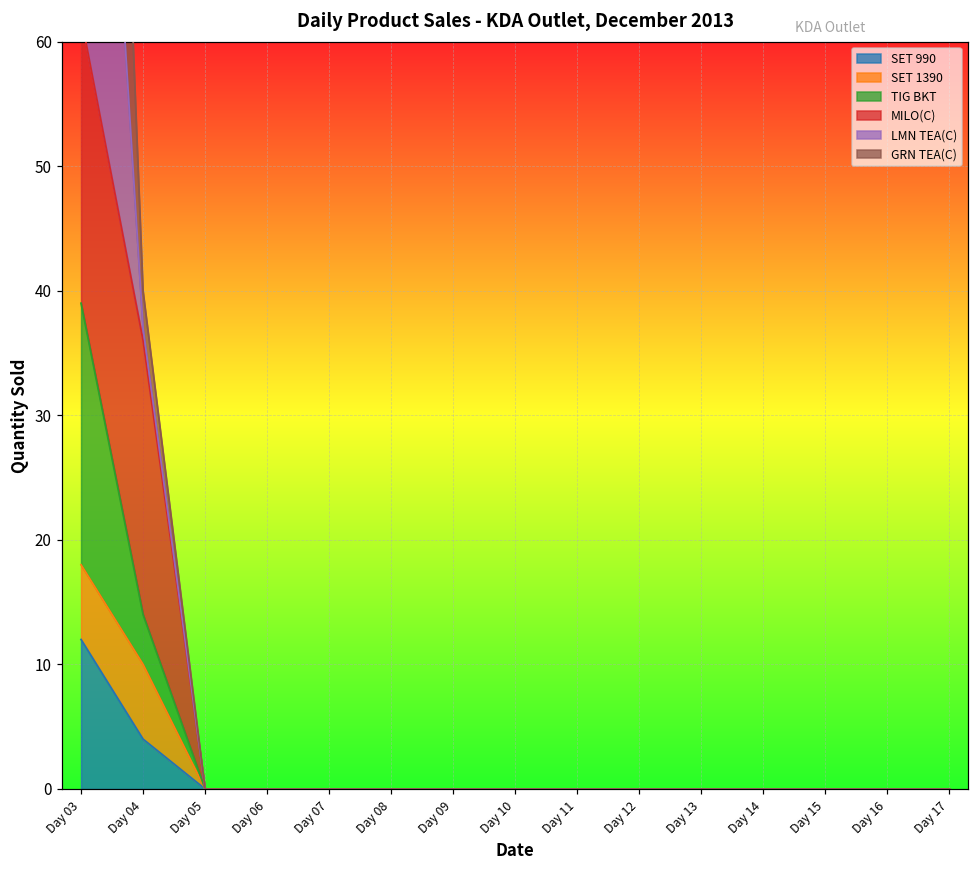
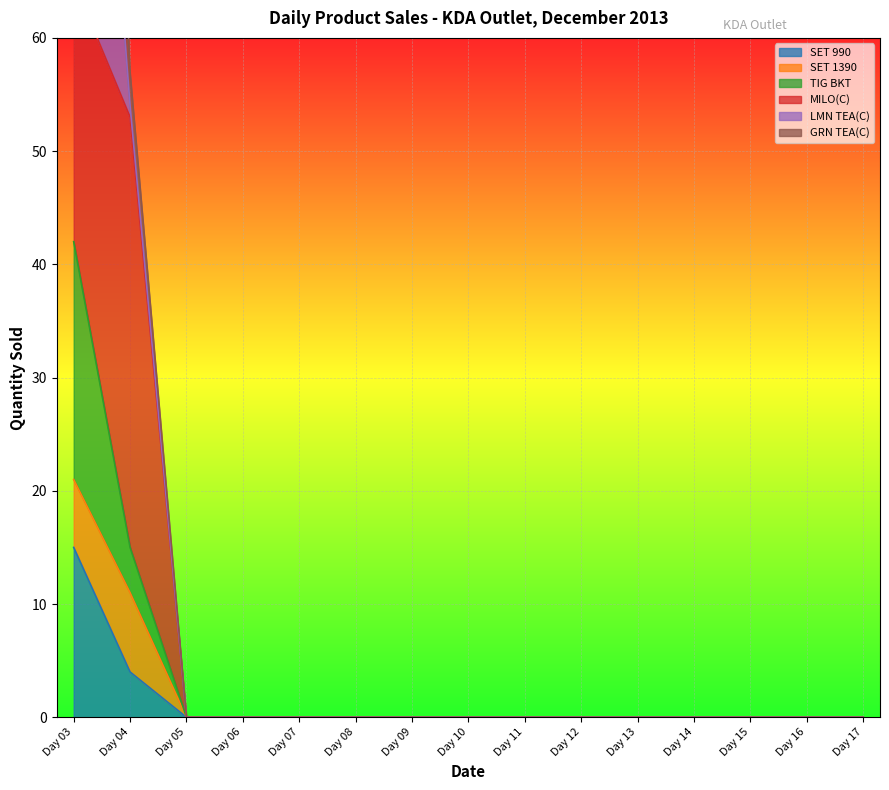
  {
    "SET 990": {
-     "Day 03": 12,
+     "Day 03": 15,
      "Day 04": 4
    },
    "SET 1390": {
      "Day 03": 6,
-     "Day 04": 6
+     "Day 04": 7
    },
    "TIG BKT": {
      "Day 03": 21,
      "Day 04": 4
    },
    "MILO(C)": {
-     "Day 04": 22
+     "Day 04": 38
    },
    "LMN TEA(C)": {
      "Day 04": 1
    },
    "GRN TEA(C)": {
      "Day 04": 3
    }
  }
